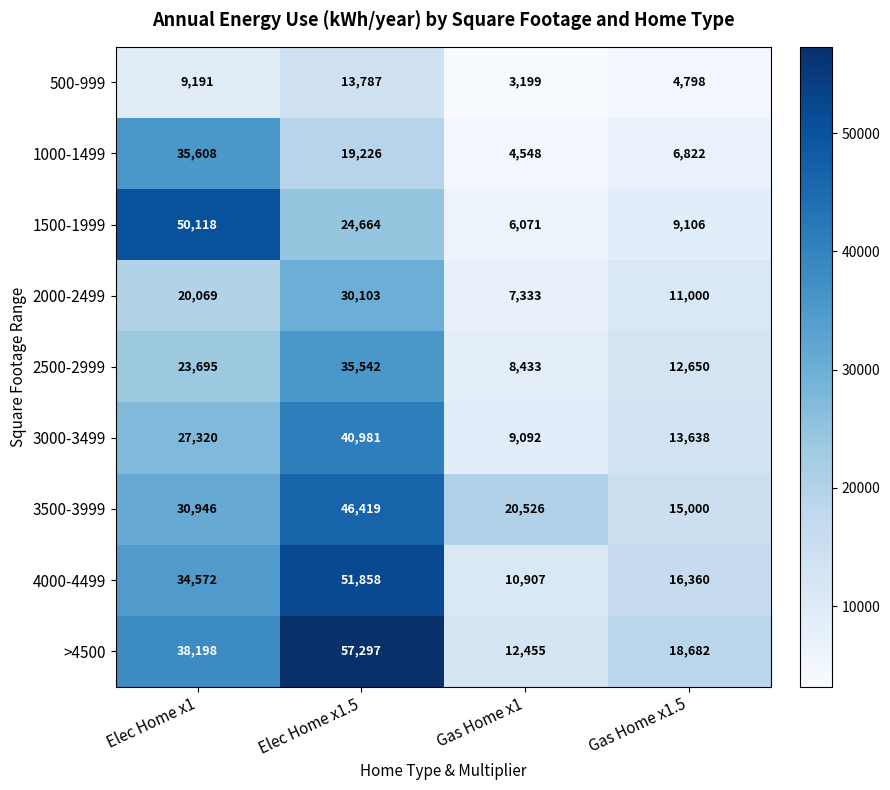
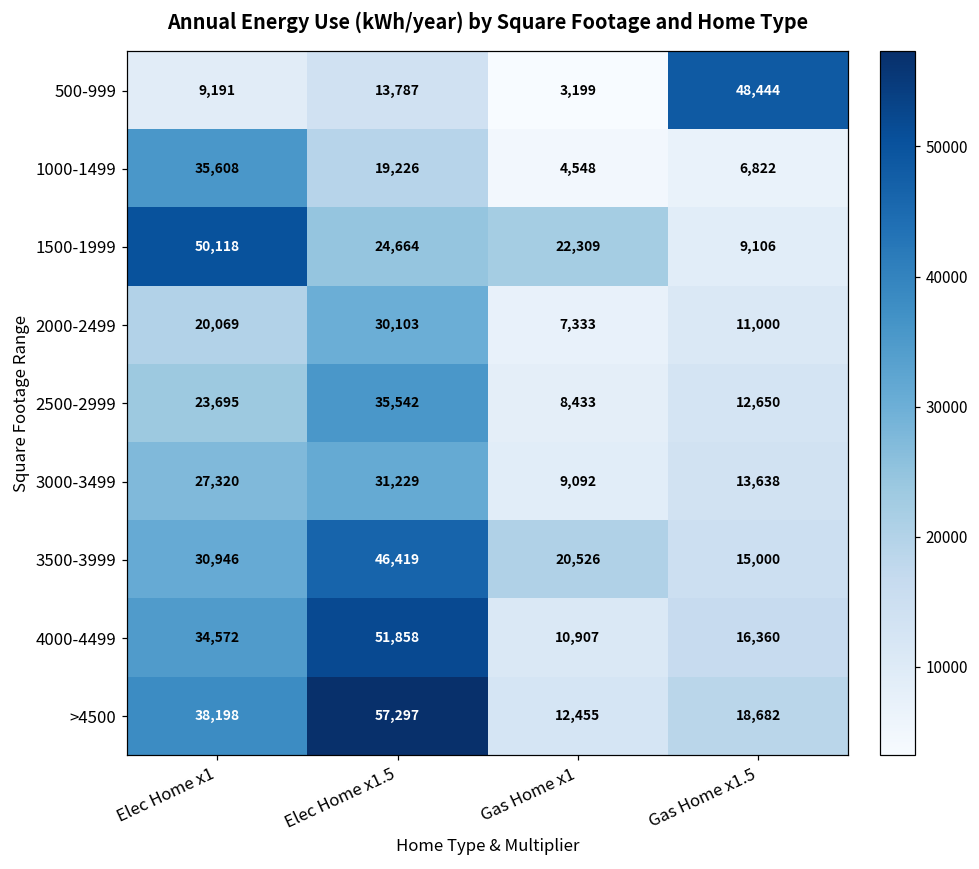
  {
    "500-999": {
      "Elec Home x1": "9,191",
      "Elec Home x1.5": "13,787",
      "Gas Home x1": "3,199",
-     "Gas Home x1.5": "4,798"
+     "Gas Home x1.5": "48,444"
    },
    "1000-1499": {
      "Elec Home x1": "35,608",
      "Elec Home x1.5": "19,226",
      "Gas Home x1": "4,548",
      "Gas Home x1.5": "6,822"
    },
    "1500-1999": {
      "Elec Home x1": "50,118",
      "Elec Home x1.5": "24,664",
-     "Gas Home x1": "6,071",
+     "Gas Home x1": "22,309",
      "Gas Home x1.5": "9,106"
    },
    "2000-2499": {
      "Elec Home x1": "20,069",
      "Elec Home x1.5": "30,103",
      "Gas Home x1": "7,333",
      "Gas Home x1.5": "11,000"
    },
    "2500-2999": {
      "Elec Home x1": "23,695",
      "Elec Home x1.5": "35,542",
      "Gas Home x1": "8,433",
      "Gas Home x1.5": "12,650"
    },
    "3000-3499": {
      "Elec Home x1": "27,320",
-     "Elec Home x1.5": "40,981",
+     "Elec Home x1.5": "31,229",
      "Gas Home x1": "9,092",
      "Gas Home x1.5": "13,638"
    },
    "3500-3999": {
      "Elec Home x1": "30,946",
      "Elec Home x1.5": "46,419",
      "Gas Home x1": "20,526",
      "Gas Home x1.5": "15,000"
    },
    "4000-4499": {
      "Elec Home x1": "34,572",
      "Elec Home x1.5": "51,858",
      "Gas Home x1": "10,907",
      "Gas Home x1.5": "16,360"
    },
    ">4500": {
      "Elec Home x1": "38,198",
      "Elec Home x1.5": "57,297",
      "Gas Home x1": "12,455",
      "Gas Home x1.5": "18,682"
    }
  }
